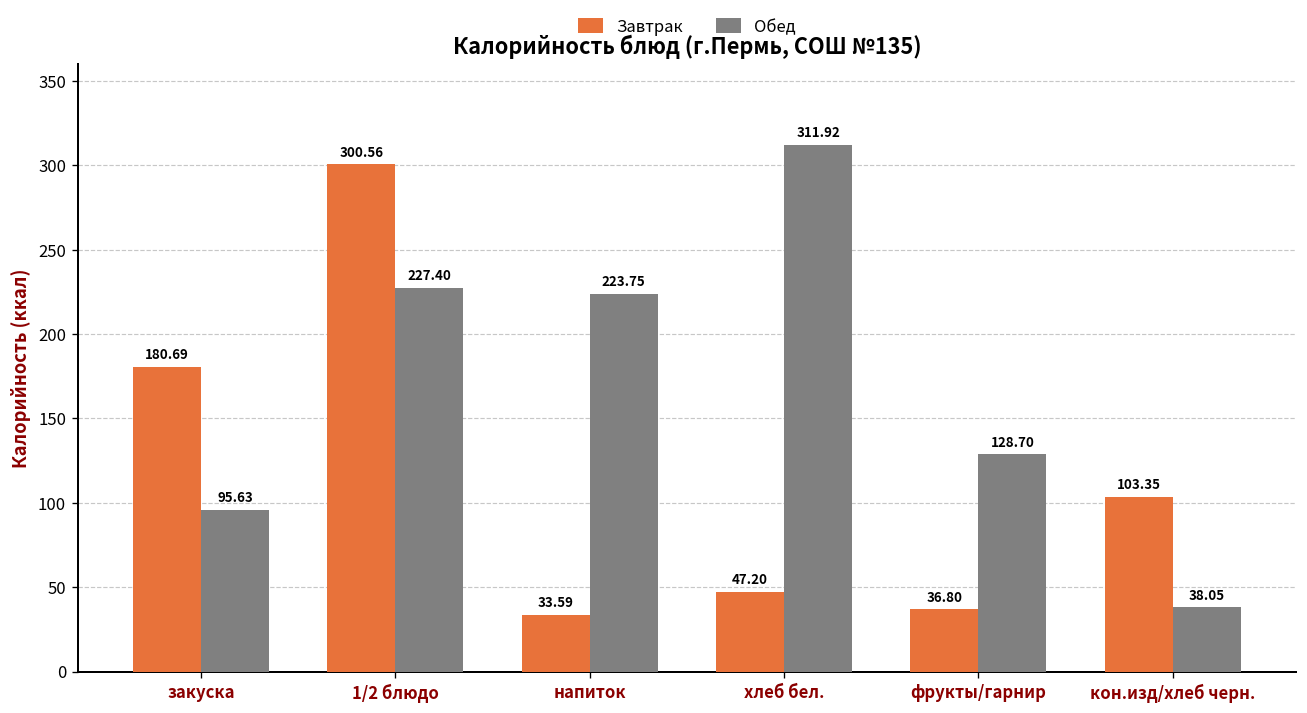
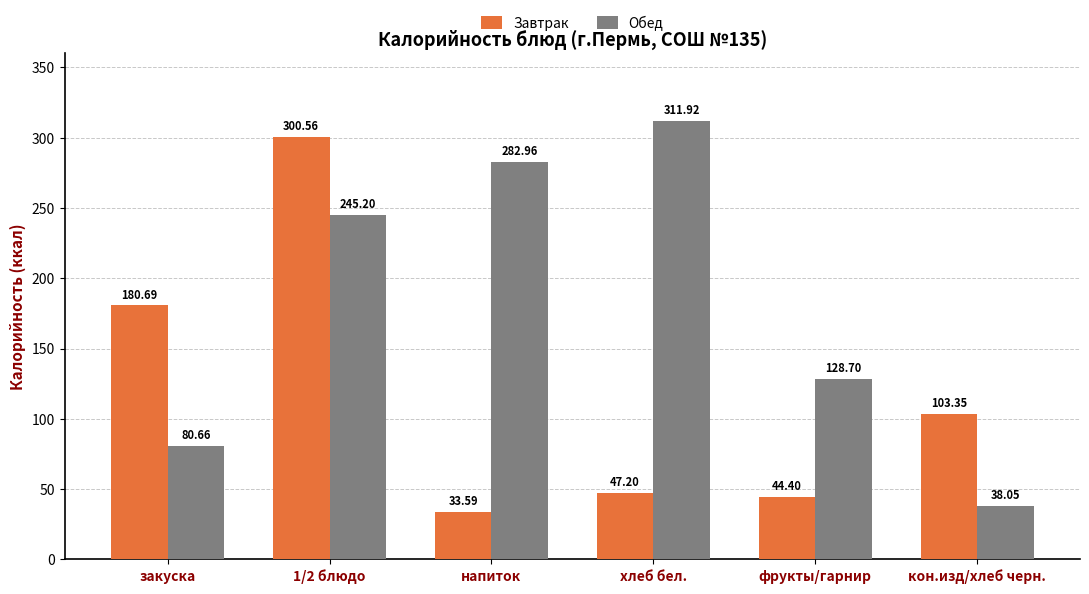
  {
    "Завтрак": {
      "закуска": 180.69,
      "1/2 блюдо": 300.56,
      "напиток": 33.59,
      "хлеб бел.": 47.20,
-     "фрукты/гарнир": 36.80,
+     "фрукты/гарнир": 44.40,
      "кон.изд/хлеб черн.": 103.35
    },
    "Обед": {
-     "закуска": 95.63,
-     "1/2 блюдо": 227.40,
-     "напиток": 223.75,
+     "закуска": 80.66,
+     "1/2 блюдо": 245.20,
+     "напиток": 282.96,
      "хлеб бел.": 311.92,
      "фрукты/гарнир": 128.70,
      "кон.изд/хлеб черн.": 38.05
    }
  }
